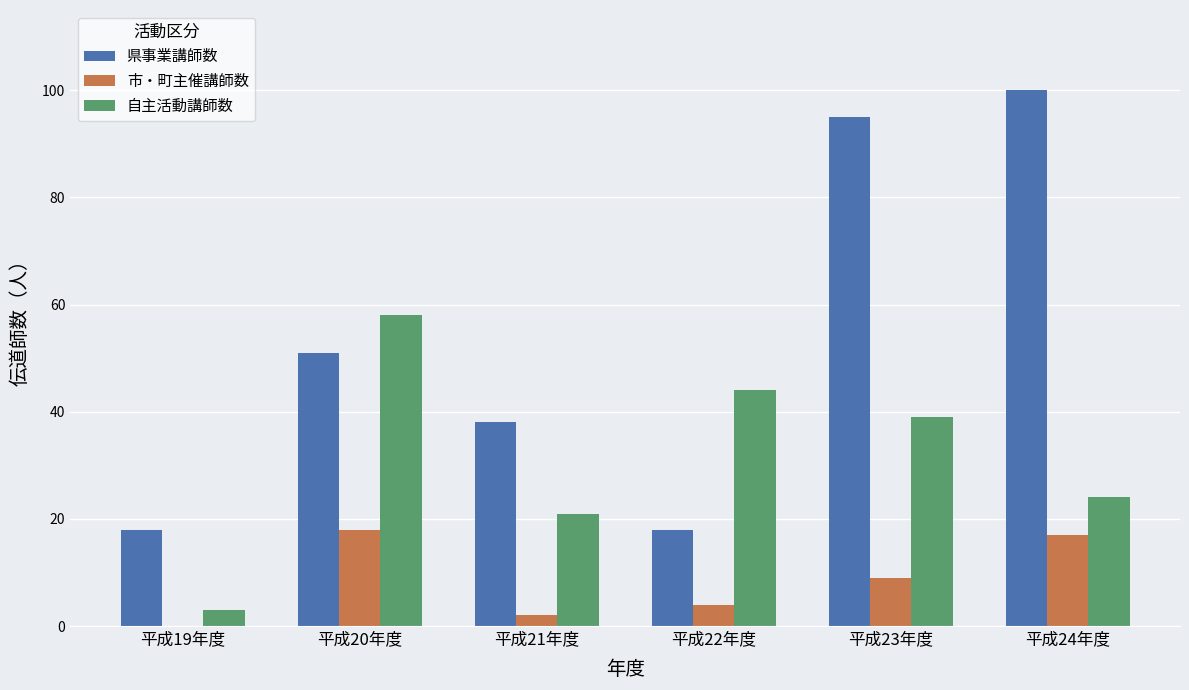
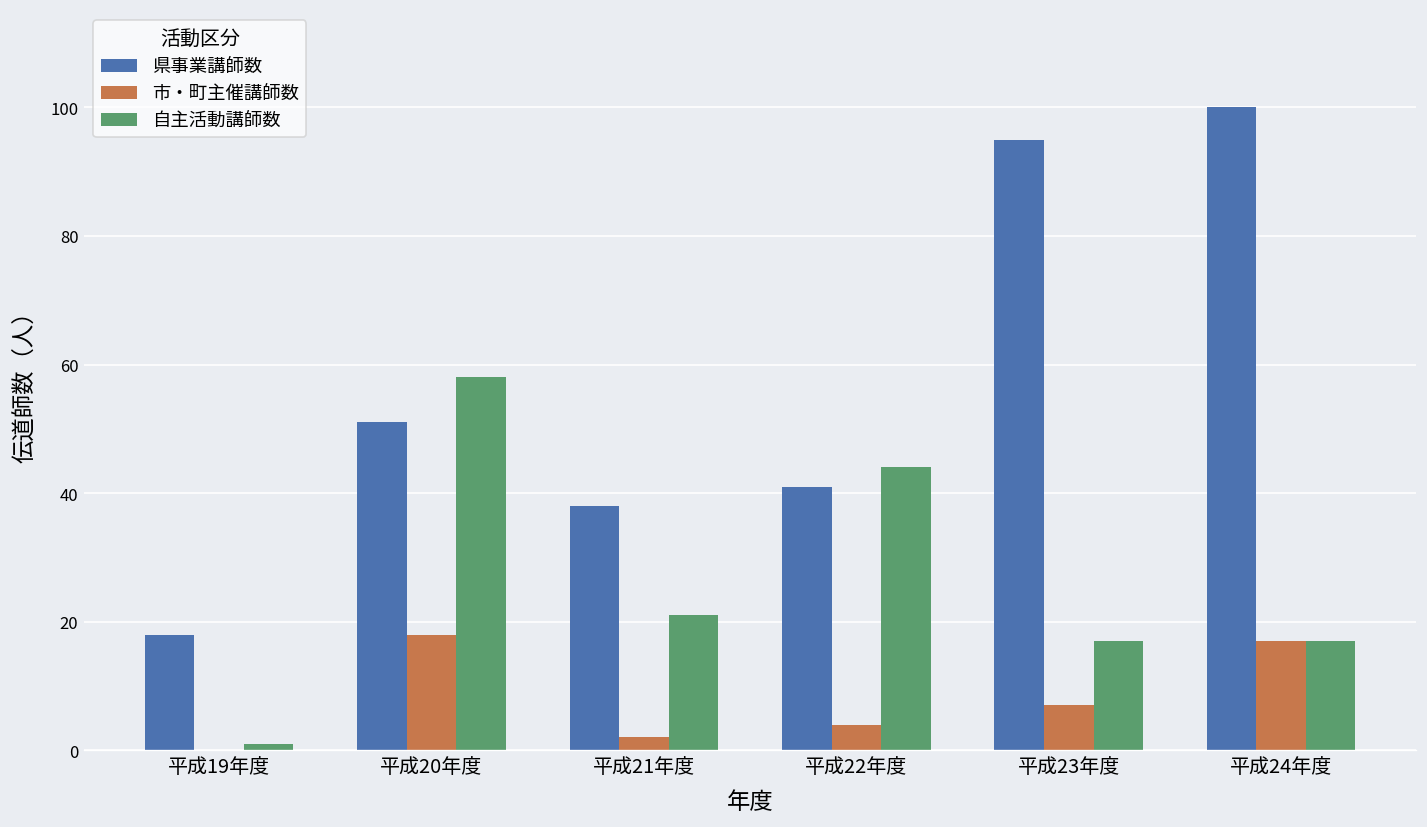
  {
    "県事業講師数": {
      "平成19年度": 18,
      "平成20年度": 51,
      "平成21年度": 38,
-     "平成22年度": 18,
+     "平成22年度": 41,
      "平成23年度": 95,
      "平成24年度": 100
    },
    "市・町主催講師数": {
      "平成19年度": 0,
      "平成20年度": 18,
      "平成21年度": 2,
      "平成22年度": 4,
-     "平成23年度": 9,
+     "平成23年度": 7,
      "平成24年度": 17
    },
    "自主活動講師数": {
-     "平成19年度": 3,
+     "平成19年度": 1,
      "平成20年度": 58,
      "平成21年度": 21,
      "平成22年度": 44,
-     "平成23年度": 39,
-     "平成24年度": 24
+     "平成23年度": 17,
+     "平成24年度": 17
    }
  }
